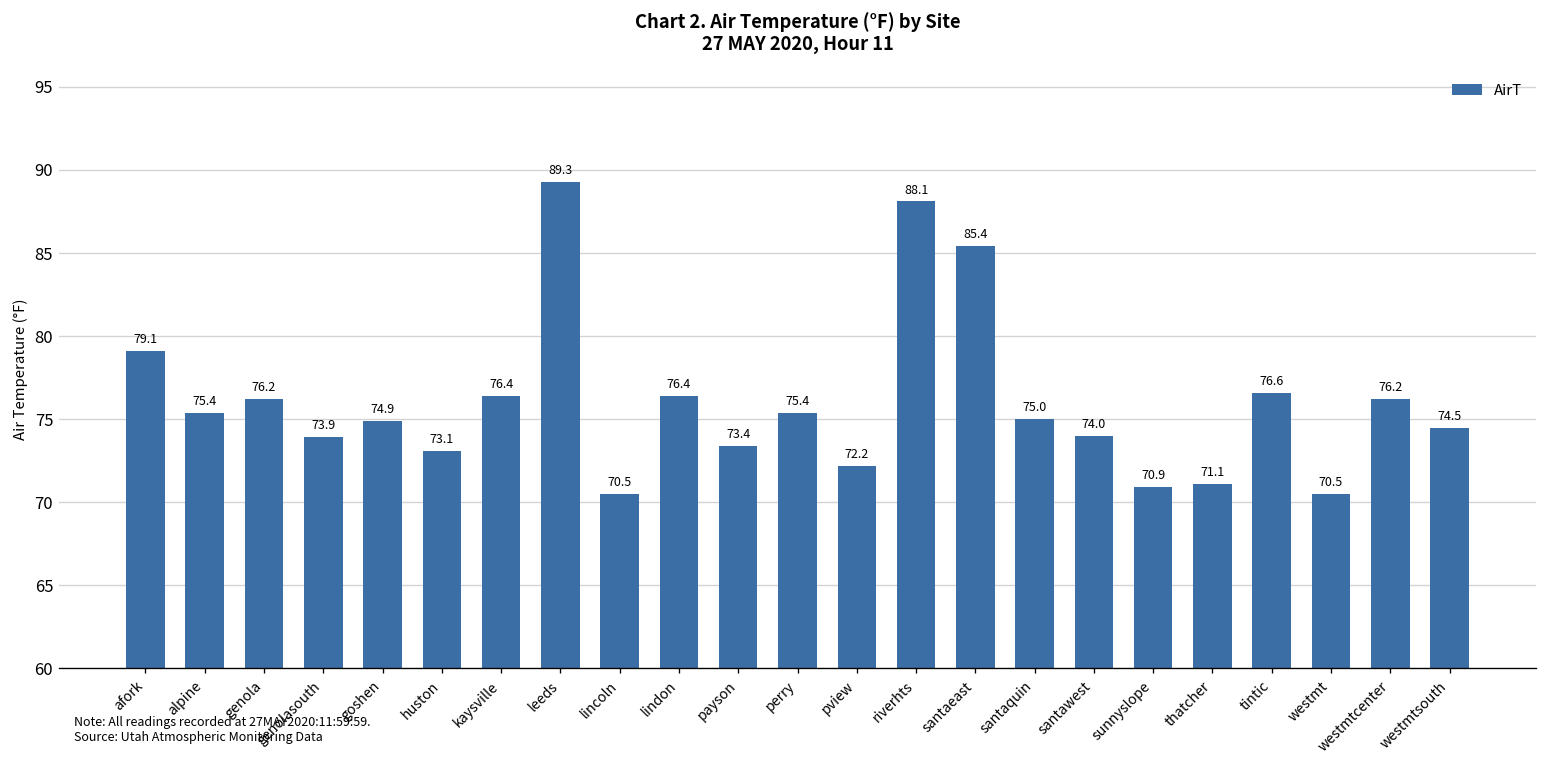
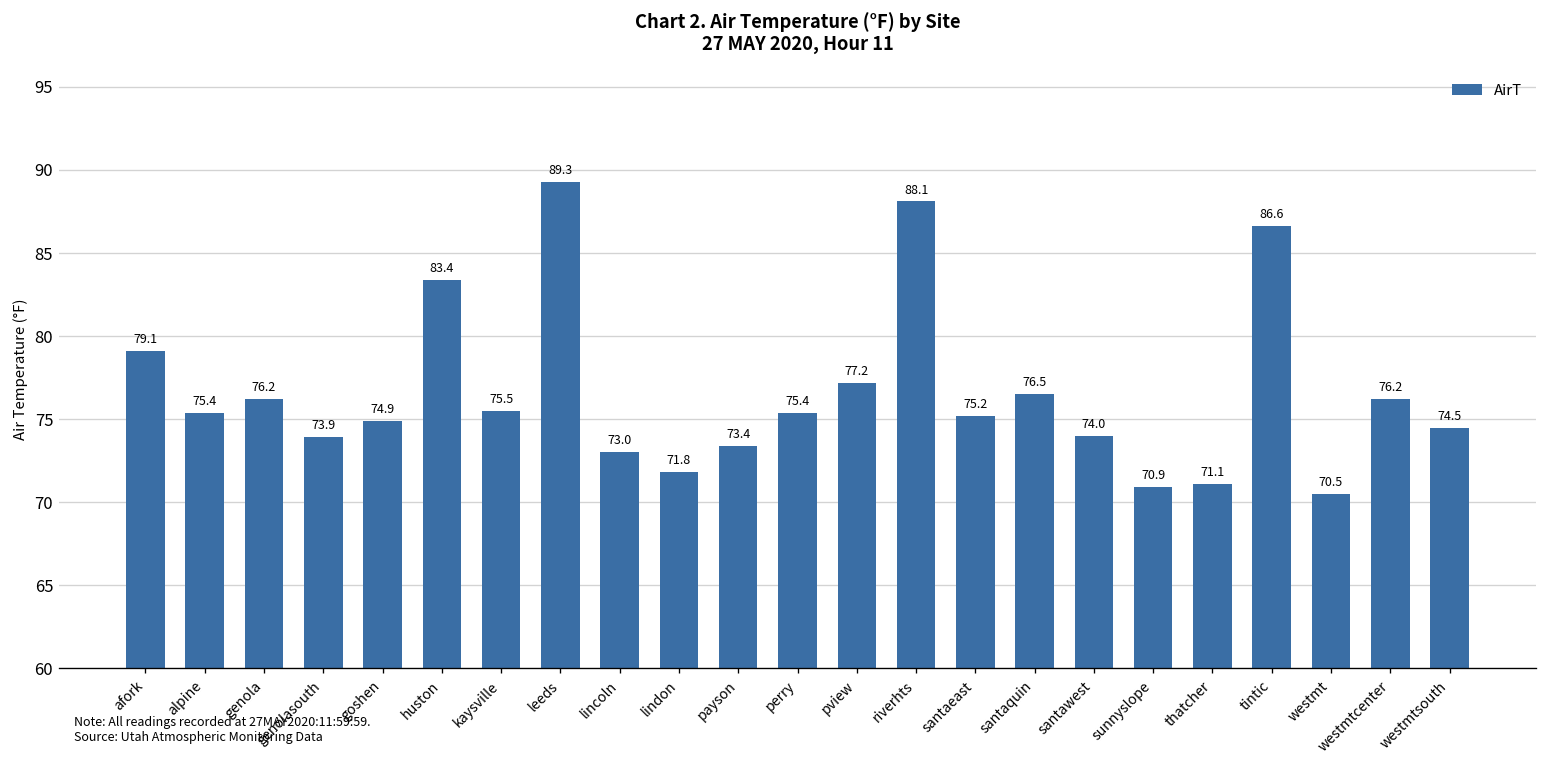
  {
    "afork": 79.1,
    "alpine": 75.4,
    "genola": 76.2,
    "genolasouth": 73.9,
    "goshen": 74.9,
-   "huston": 73.1,
-   "kaysville": 76.4,
+   "huston": 83.4,
+   "kaysville": 75.5,
    "leeds": 89.3,
-   "lincoln": 70.5,
-   "lindon": 76.4,
+   "lincoln": 73.0,
+   "lindon": 71.8,
    "payson": 73.4,
    "perry": 75.4,
-   "pview": 72.2,
+   "pview": 77.2,
    "riverhts": 88.1,
-   "santaeast": 85.4,
-   "santaquin": 75.0,
+   "santaeast": 75.2,
+   "santaquin": 76.5,
    "santawest": 74.0,
    "sunnyslope": 70.9,
    "thatcher": 71.1,
-   "tintic": 76.6,
+   "tintic": 86.6,
    "westmt": 70.5,
    "westmtcenter": 76.2,
    "westmtsouth": 74.5
  }
